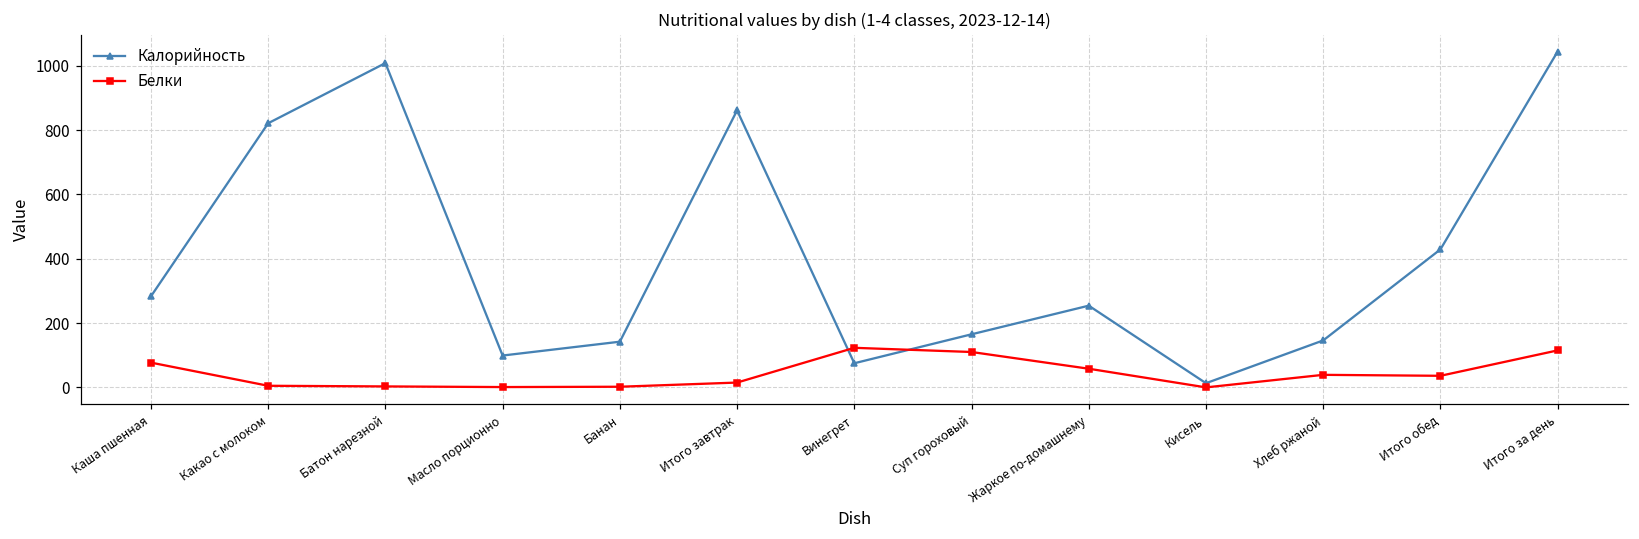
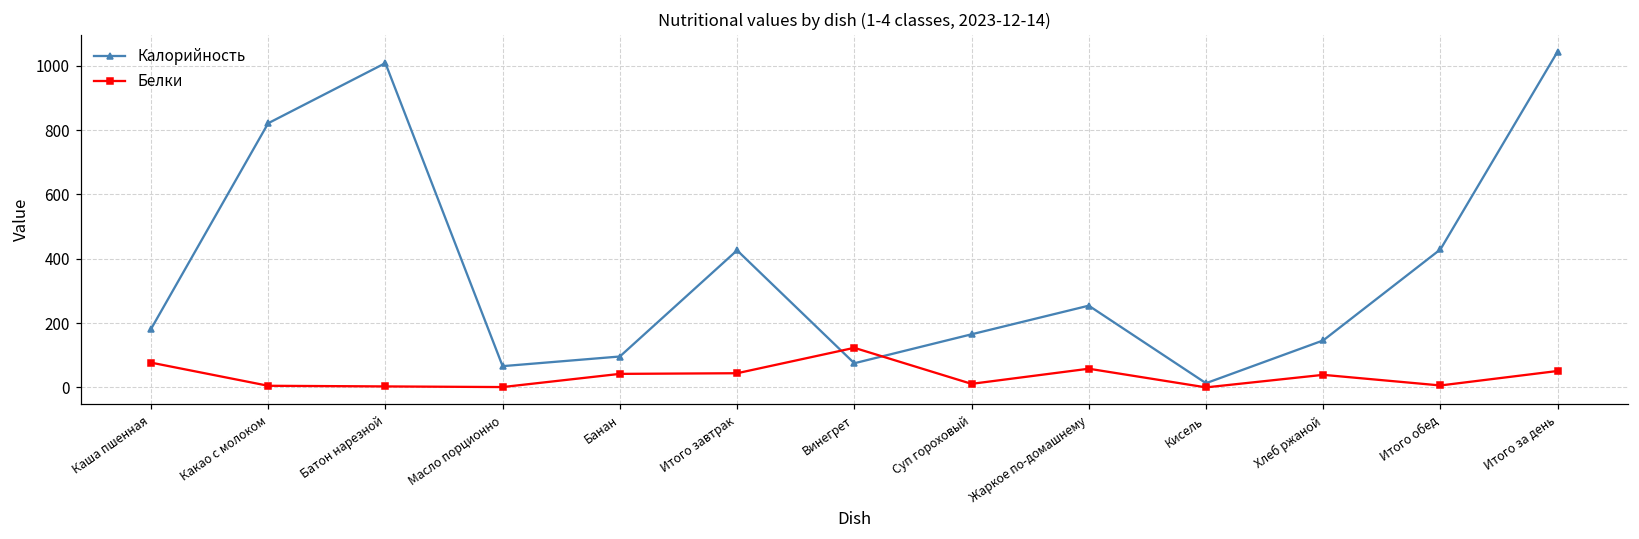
  {
    "Калорийность": {
-     "Каша пшенная": 280,
+     "Каша пшенная": 180,
      "Какао с молоком": 820,
      "Батон нарезной": 1010,
-     "Масло порционно": 100,
-     "Банан": 140,
-     "Итого завтрак": 860,
+     "Масло порционно": 70,
+     "Банан": 100,
+     "Итого завтрак": 430,
      "Винегрет": 80,
      "Суп гороховый": 170,
      "Жаркое по-домашнему": 250,
      "Кисель": 10,
      "Хлеб ржаной": 150,
      "Итого обед": 430,
      "Итого за день": 1040
    },
    "Белки": {
      "Каша пшенная": 80,
      "Какао с молоком": 10,
      "Батон нарезной": 0,
      "Масло порционно": 0,
-     "Банан": 0,
-     "Итого завтрак": 20,
+     "Банан": 40,
+     "Итого завтрак": 40,
      "Винегрет": 120,
-     "Суп гороховый": 110,
+     "Суп гороховый": 10,
      "Жаркое по-домашнему": 60,
      "Кисель": 0,
      "Хлеб ржаной": 40,
-     "Итого обед": 40,
-     "Итого за день": 120
+     "Итого обед": 10,
+     "Итого за день": 50
    }
  }
